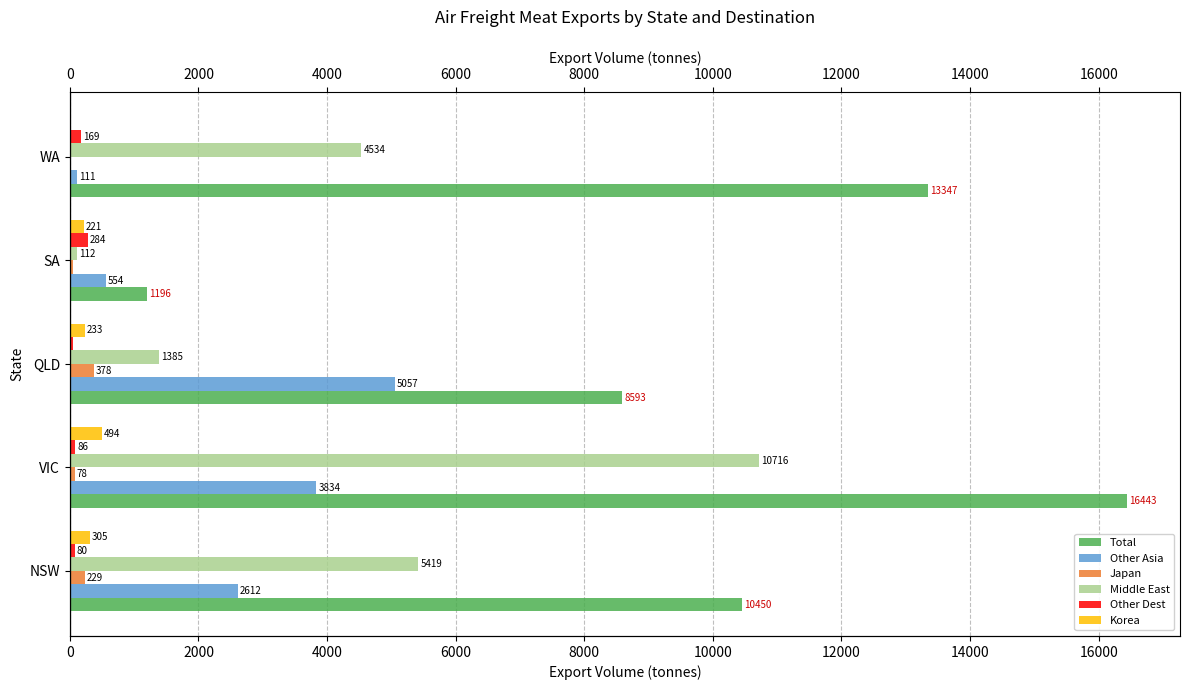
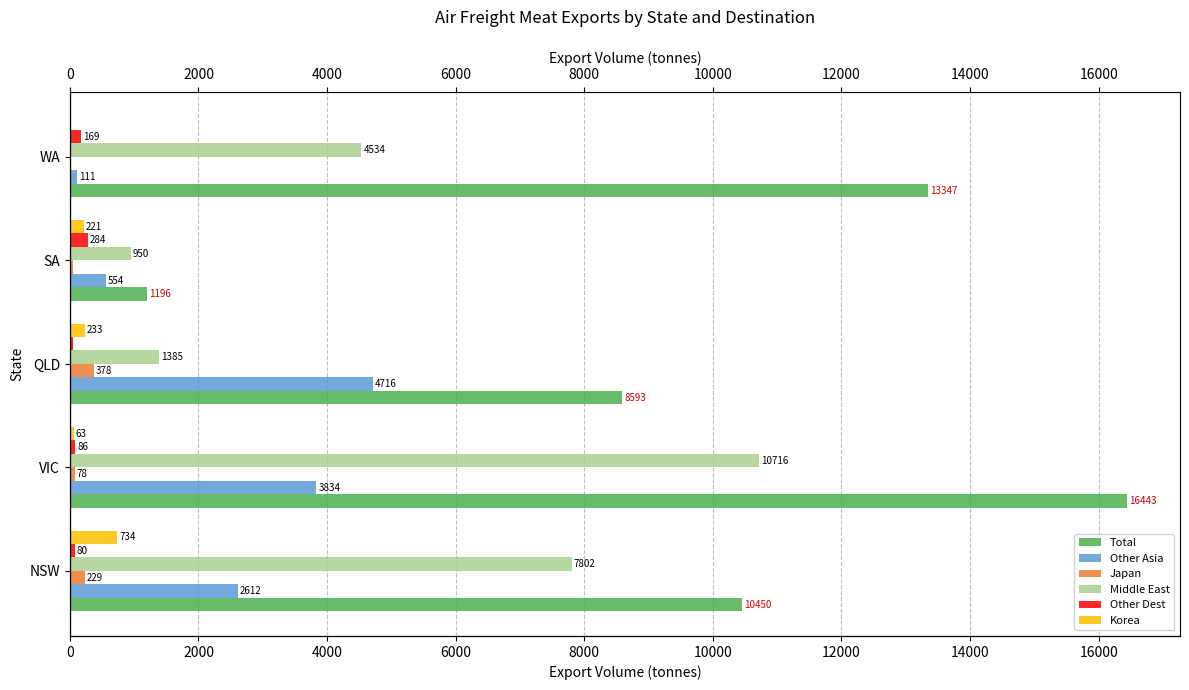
  {
    "Total": {
      "WA": 13347,
      "SA": 1196,
      "QLD": 8593,
      "VIC": 16443,
      "NSW": 10450
    },
    "Other Asia": {
      "WA": 111,
      "SA": 554,
-     "QLD": 5057,
+     "QLD": 4716,
      "VIC": 3834,
      "NSW": 2612
    },
    "Japan": {
      "QLD": 378,
      "VIC": 78,
      "NSW": 229
    },
    "Middle East": {
      "WA": 4534,
-     "SA": 112,
+     "SA": 950,
      "QLD": 1385,
      "VIC": 10716,
-     "NSW": 5419
+     "NSW": 7802
    },
    "Other Dest": {
      "WA": 169,
      "SA": 284,
      "VIC": 86,
      "NSW": 80
    },
    "Korea": {
      "SA": 221,
      "QLD": 233,
-     "VIC": 494,
-     "NSW": 305
+     "VIC": 63,
+     "NSW": 734
    }
  }
